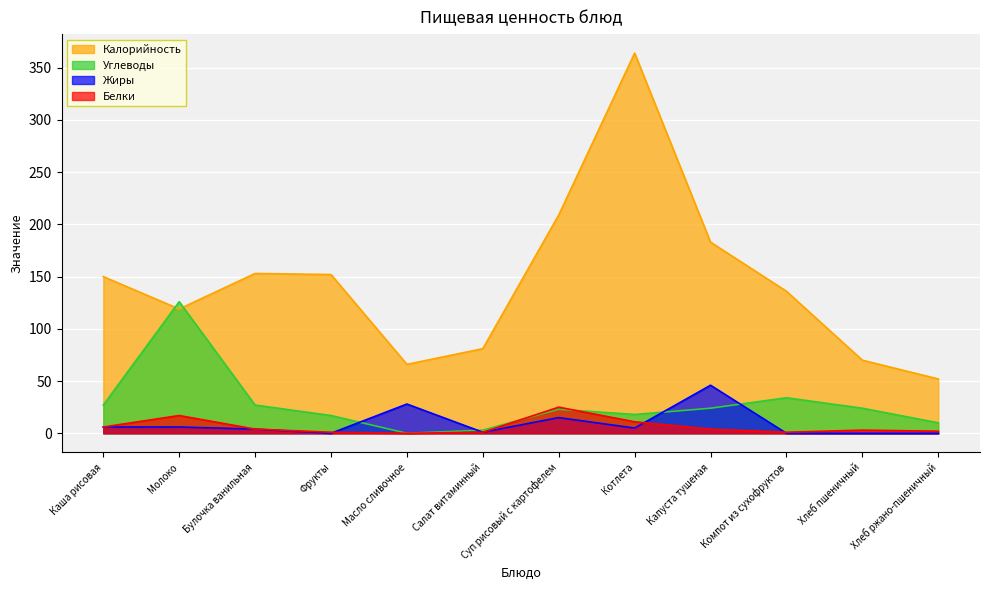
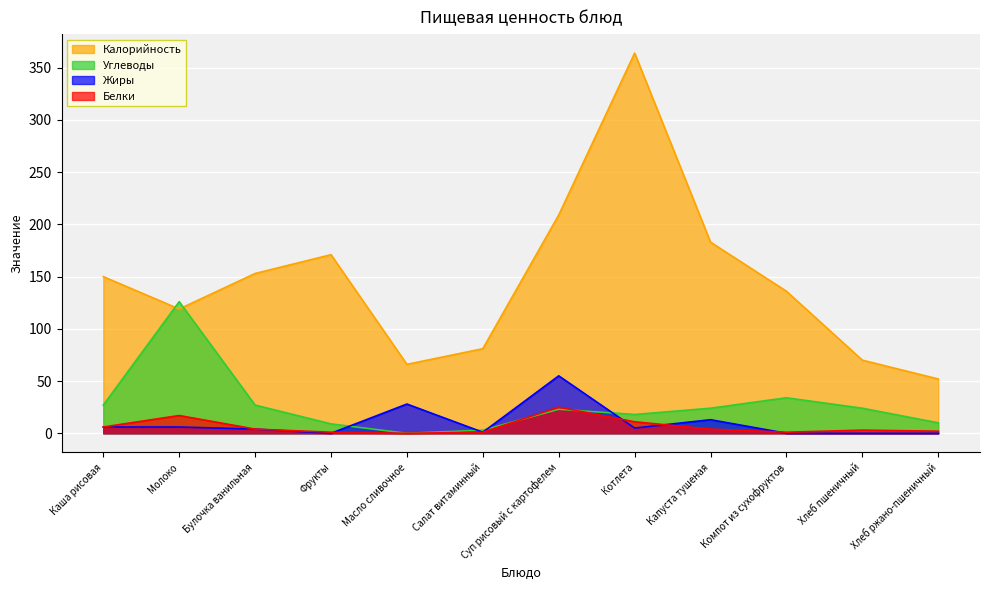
  {
    "Калорийность": {
      "Каша рисовая": 150,
      "Молоко": 119,
      "Булочка ванильная": 153,
-     "Фрукты": 152,
+     "Фрукты": 171,
      "Масло сливочное": 66,
      "Салат витаминный": 81,
      "Суп рисовый с картофелем": 209,
      "Котлета": 364,
      "Капуста тушеная": 183,
      "Компот из сухофруктов": 136,
      "Хлеб пшеничный": 70,
      "Хлеб ржано-пшеничный": 52
    },
    "Углеводы": {
      "Каша рисовая": 27,
      "Молоко": 126,
      "Булочка ванильная": 27,
-     "Фрукты": 17,
+     "Фрукты": 9,
      "Котлета": 18,
      "Капуста тушеная": 24,
      "Компот из сухофруктов": 34,
      "Хлеб пшеничный": 24,
      "Хлеб ржано-пшеничный": 10
    },
    "Жиры": {
      "Молоко": 6,
      "Масло сливочное": 28,
-     "Суп рисовый с картофелем": 15,
+     "Суп рисовый с картофелем": 55,
      "Котлета": 5,
-     "Капуста тушеная": 46,
+     "Капуста тушеная": 13,
      "Хлеб пшеничный": 0
    },
    "Белки": {
      "Молоко": 17,
      "Котлета": 11,
      "Капуста тушеная": 4,
      "Хлеб пшеничный": 3
    }
  }
